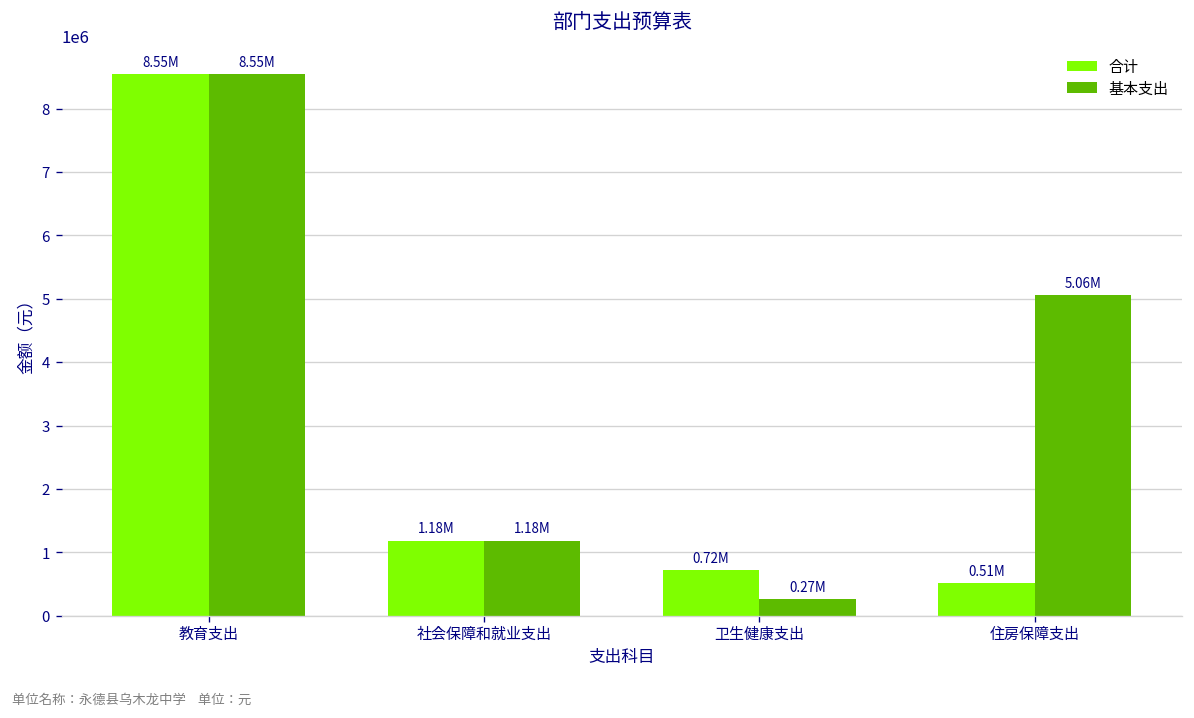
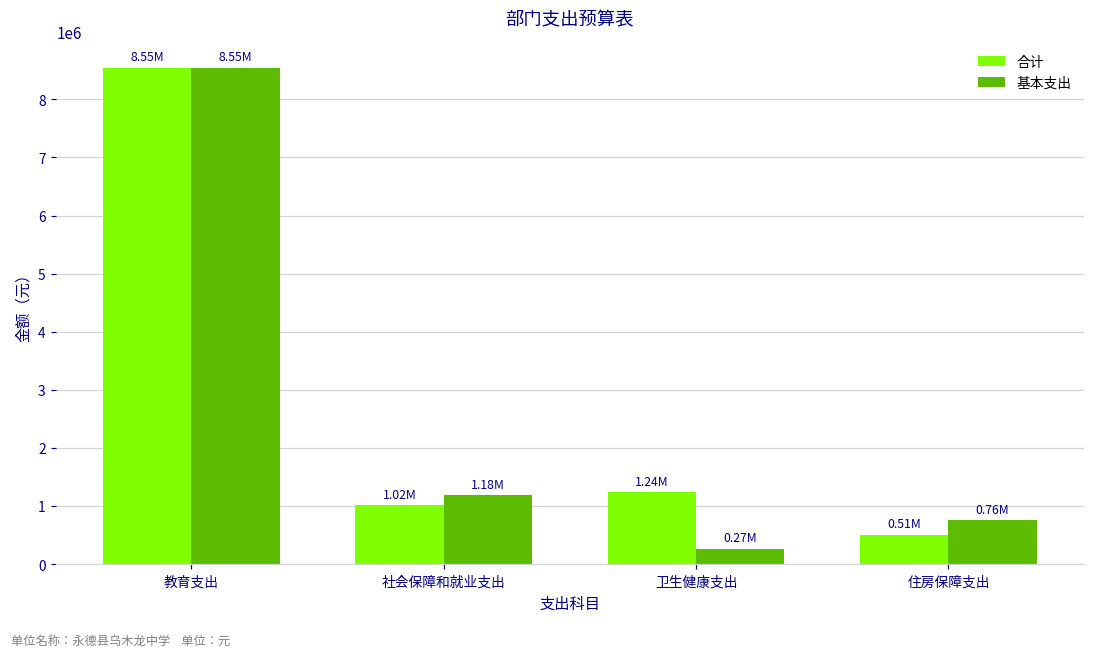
  {
    "合计": {
      "教育支出": "8.55M",
-     "社会保障和就业支出": "1.18M",
-     "卫生健康支出": "0.72M",
+     "社会保障和就业支出": "1.02M",
+     "卫生健康支出": "1.24M",
      "住房保障支出": "0.51M"
    },
    "基本支出": {
      "教育支出": "8.55M",
      "社会保障和就业支出": "1.18M",
      "卫生健康支出": "0.27M",
-     "住房保障支出": "5.06M"
+     "住房保障支出": "0.76M"
    }
  }
